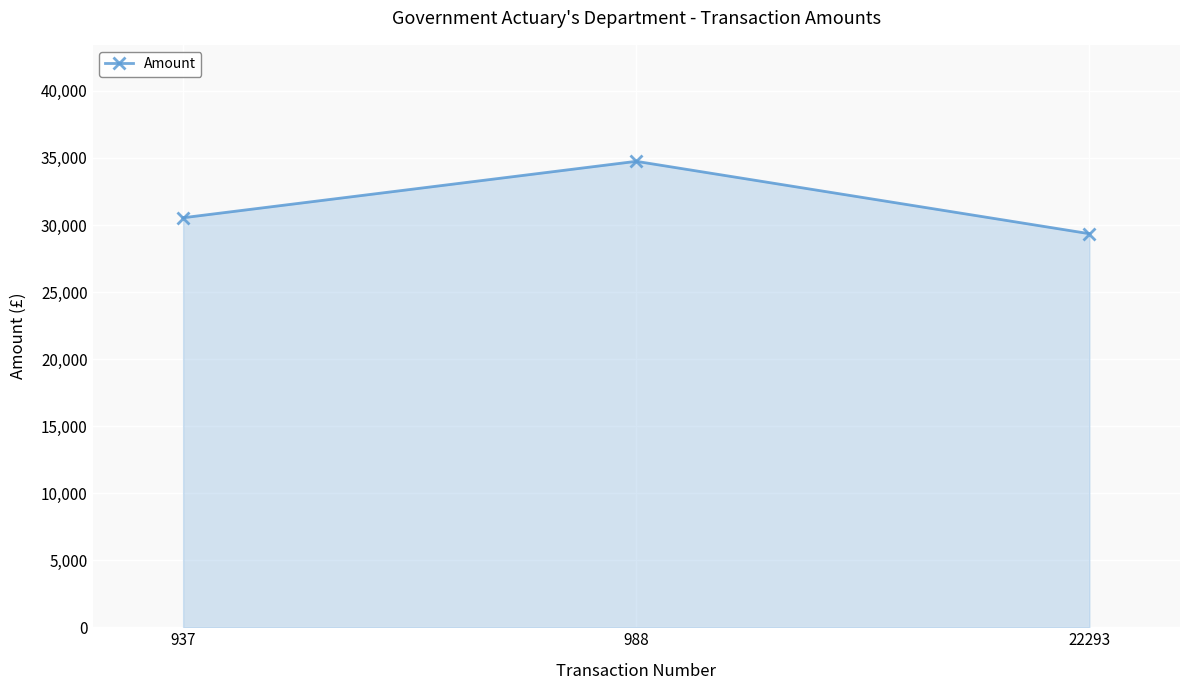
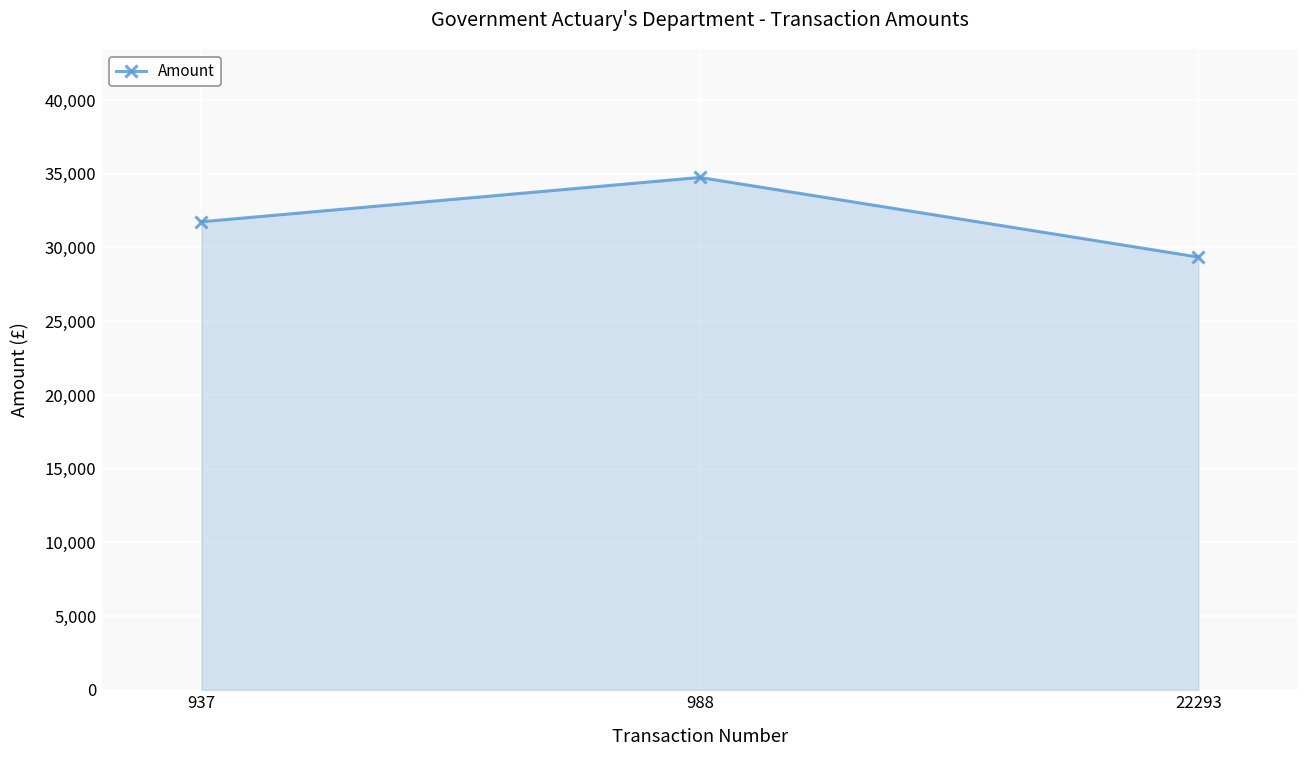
  {
-   "937": "30,500",
+   "937": "31,700",
    "988": "34,700",
    "22293": "29,400"
  }
